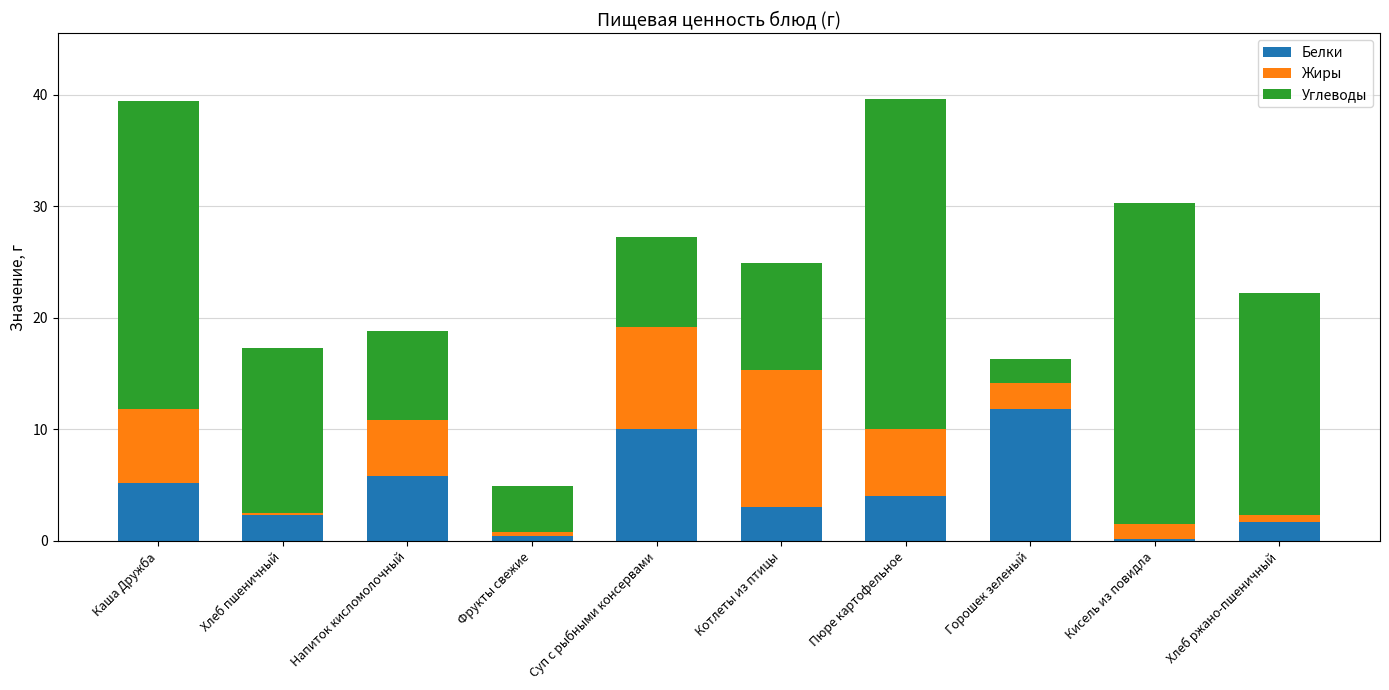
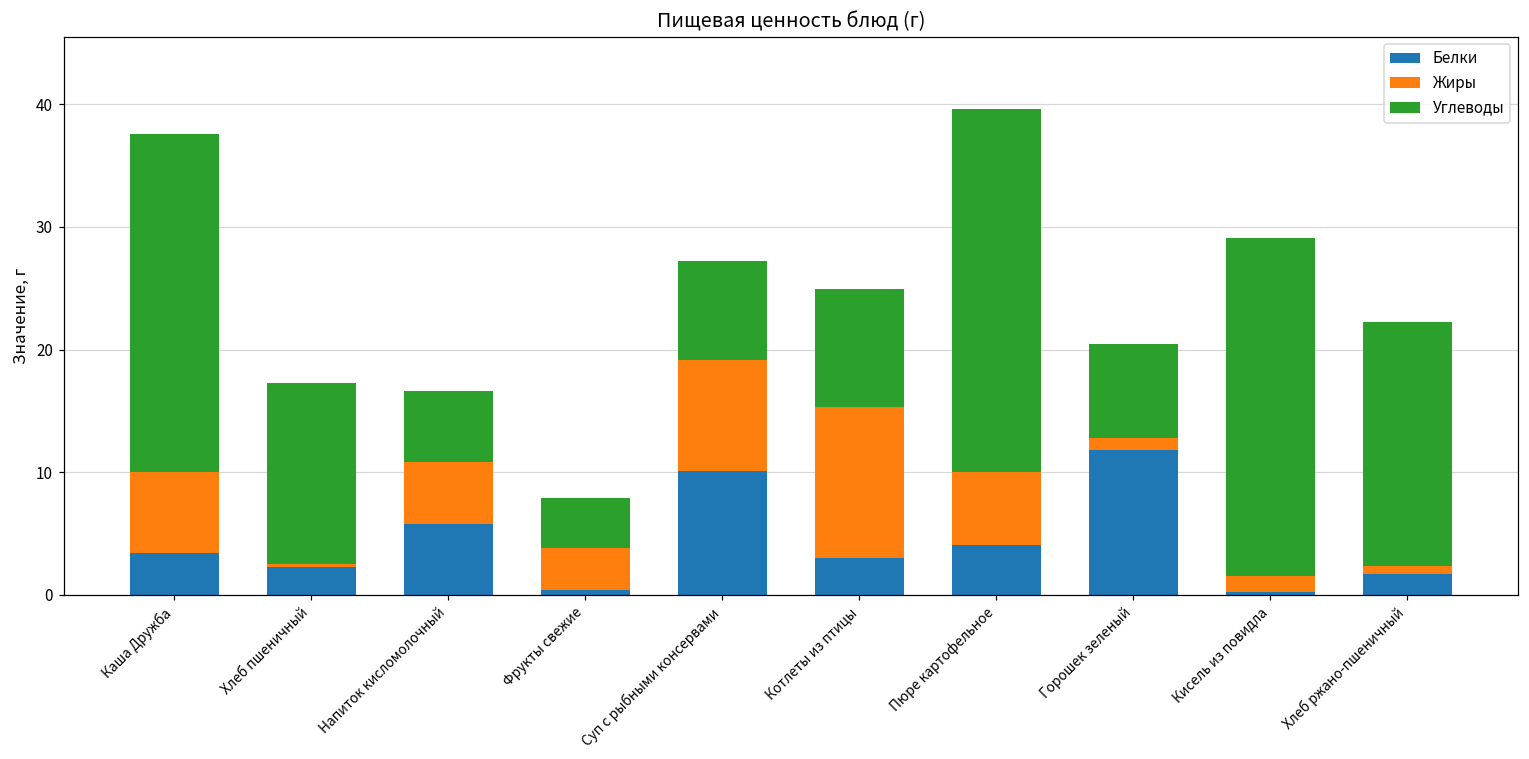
  {
    "Белки": {
-     "Каша Дружба": 5.2,
+     "Каша Дружба": 3.4,
      "Хлеб пшеничный": 2.3,
      "Напиток кисломолочный": 5.8,
      "Фрукты свежие": 0.4,
      "Суп с рыбными консервами": 10.1,
      "Котлеты из птицы": 3.0,
      "Пюре картофельное": 4.1,
      "Горошек зеленый": 11.8,
      "Хлеб ржано-пшеничный": 1.7
    },
    "Жиры": {
      "Каша Дружба": 6.6,
      "Хлеб пшеничный": 0.2,
      "Напиток кисломолочный": 5.0,
-     "Фрукты свежие": 0.4,
+     "Фрукты свежие": 3.4,
      "Суп с рыбными консервами": 9.1,
      "Котлеты из птицы": 12.3,
      "Пюре картофельное": 6.0,
-     "Горошек зеленый": 2.4,
+     "Горошек зеленый": 1.0,
      "Кисель из повидла": 1.3,
      "Хлеб ржано-пшеничный": 0.6
    },
    "Углеводы": {
      "Каша Дружба": 27.6,
      "Хлеб пшеничный": 14.8,
-     "Напиток кисломолочный": 8.0,
+     "Напиток кисломолочный": 5.8,
      "Фрукты свежие": 4.1,
      "Суп с рыбными консервами": 8.0,
      "Котлеты из птицы": 9.6,
      "Пюре картофельное": 29.5,
-     "Горошек зеленый": 2.1,
-     "Кисель из повидла": 28.8,
+     "Горошек зеленый": 7.7,
+     "Кисель из повидла": 27.6,
      "Хлеб ржано-пшеничный": 19.9
    }
  }
